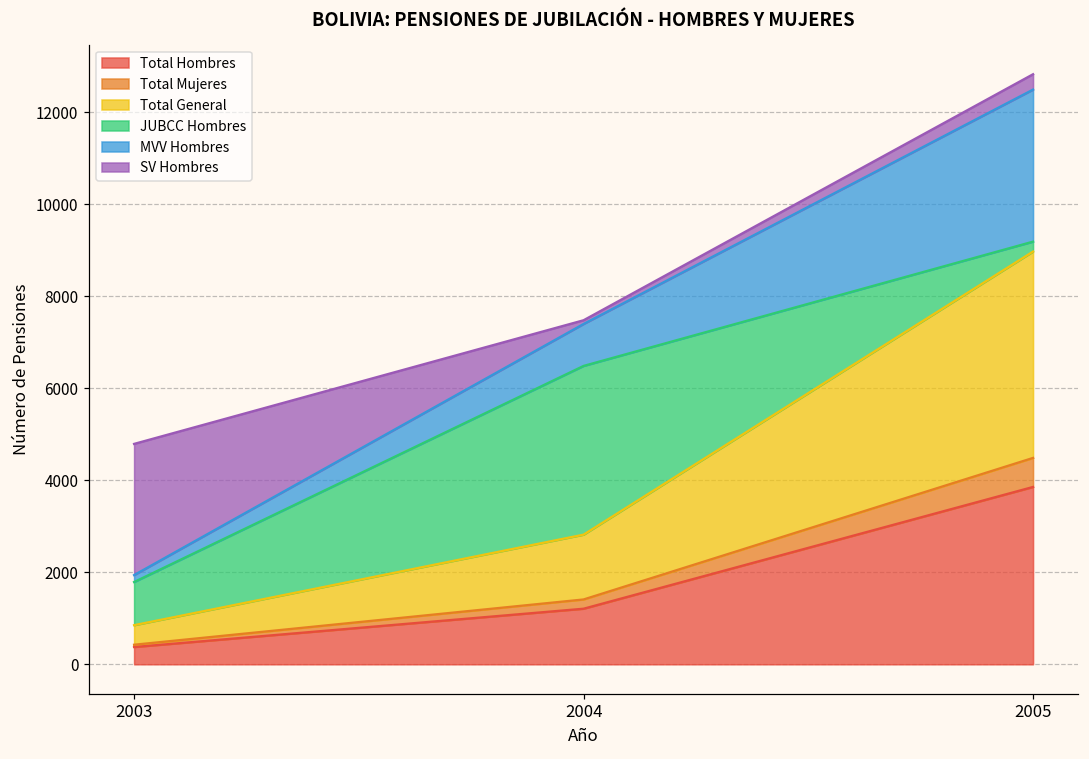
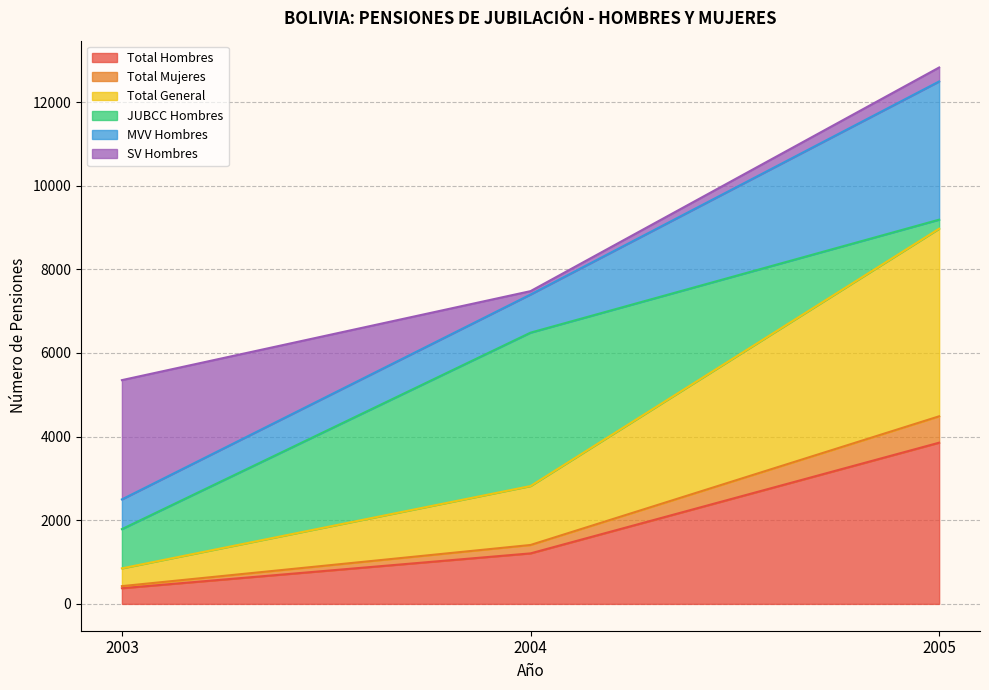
  {
    "Total General": {
      "2003": 400,
      "2004": 1400,
      "2005": 4500
    },
    "JUBCC Hombres": {
      "2003": 900,
      "2004": 3700,
      "2005": 200
    },
    "MVV Hombres": {
-     "2003": 200,
+     "2003": 700,
      "2004": 900,
      "2005": 3300
    },
    "SV Hombres": {
      "2003": 2900,
      "2004": 100,
      "2005": 300
    }
  }
